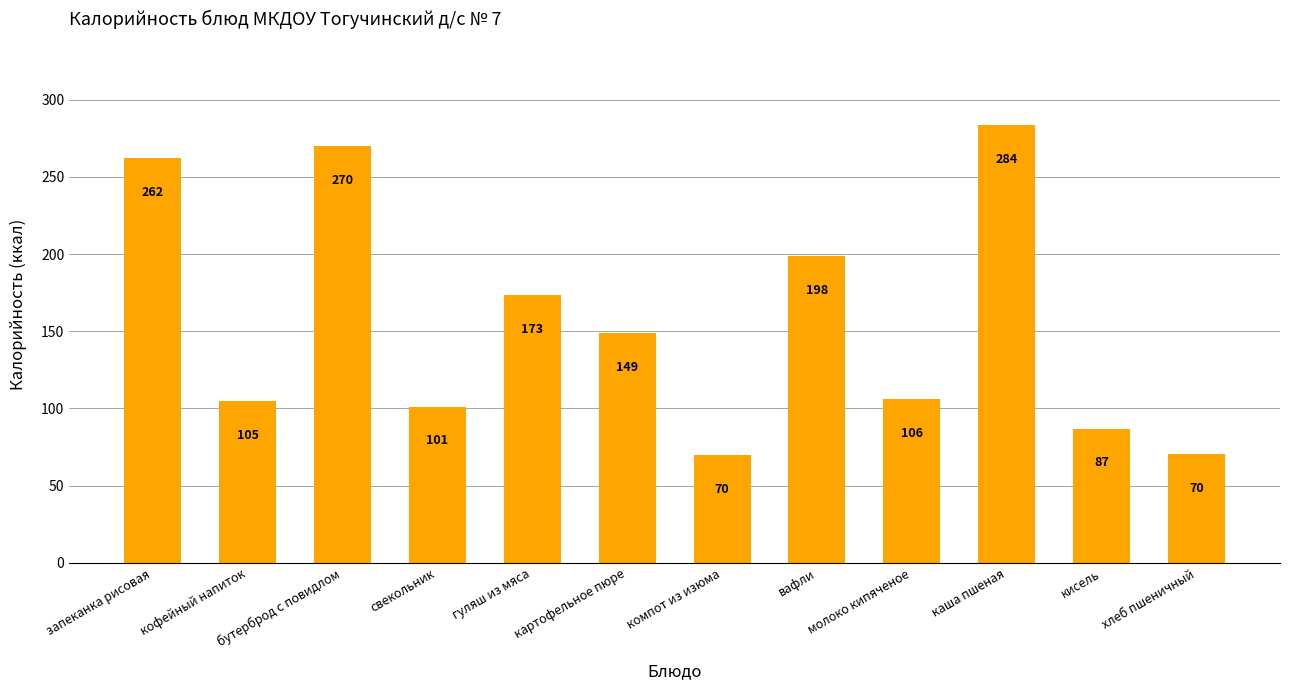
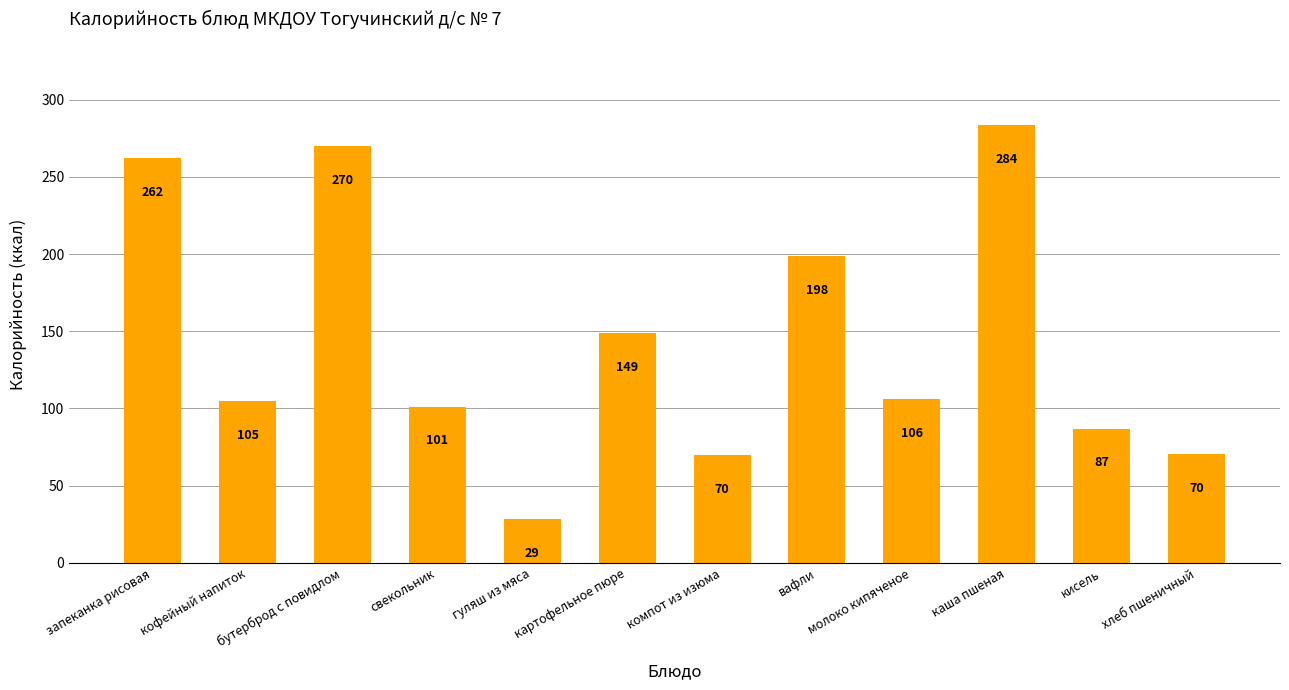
  {
    "запеканка рисовая": 262,
    "кофейный напиток": 105,
    "бутерброд с повидлом": 270,
    "свекольник": 101,
-   "гуляш из мяса": 173,
+   "гуляш из мяса": 29,
    "картофельное пюре": 149,
    "компот из изюма": 70,
    "вафли": 198,
    "молоко кипяченое": 106,
    "каша пшеная": 284,
    "кисель": 87,
    "хлеб пшеничный": 70
  }
